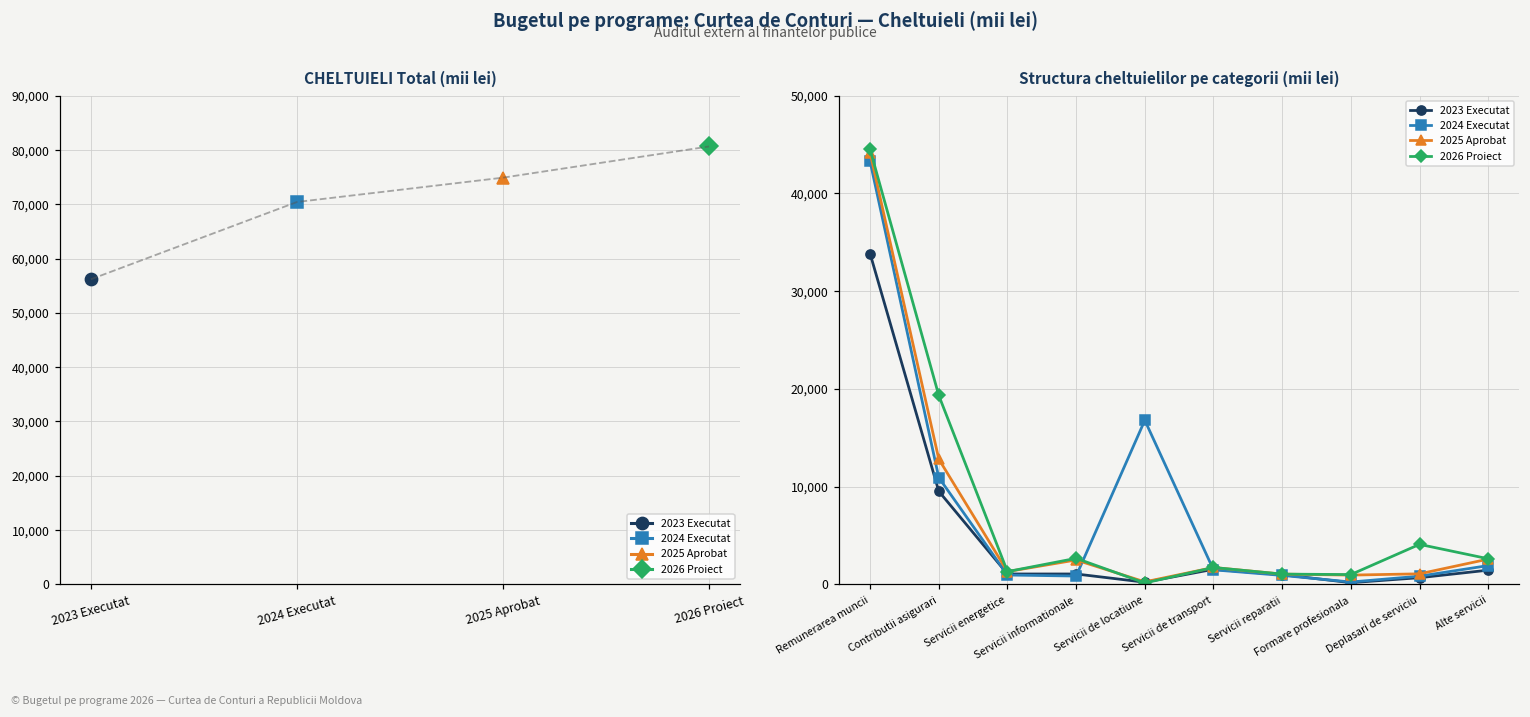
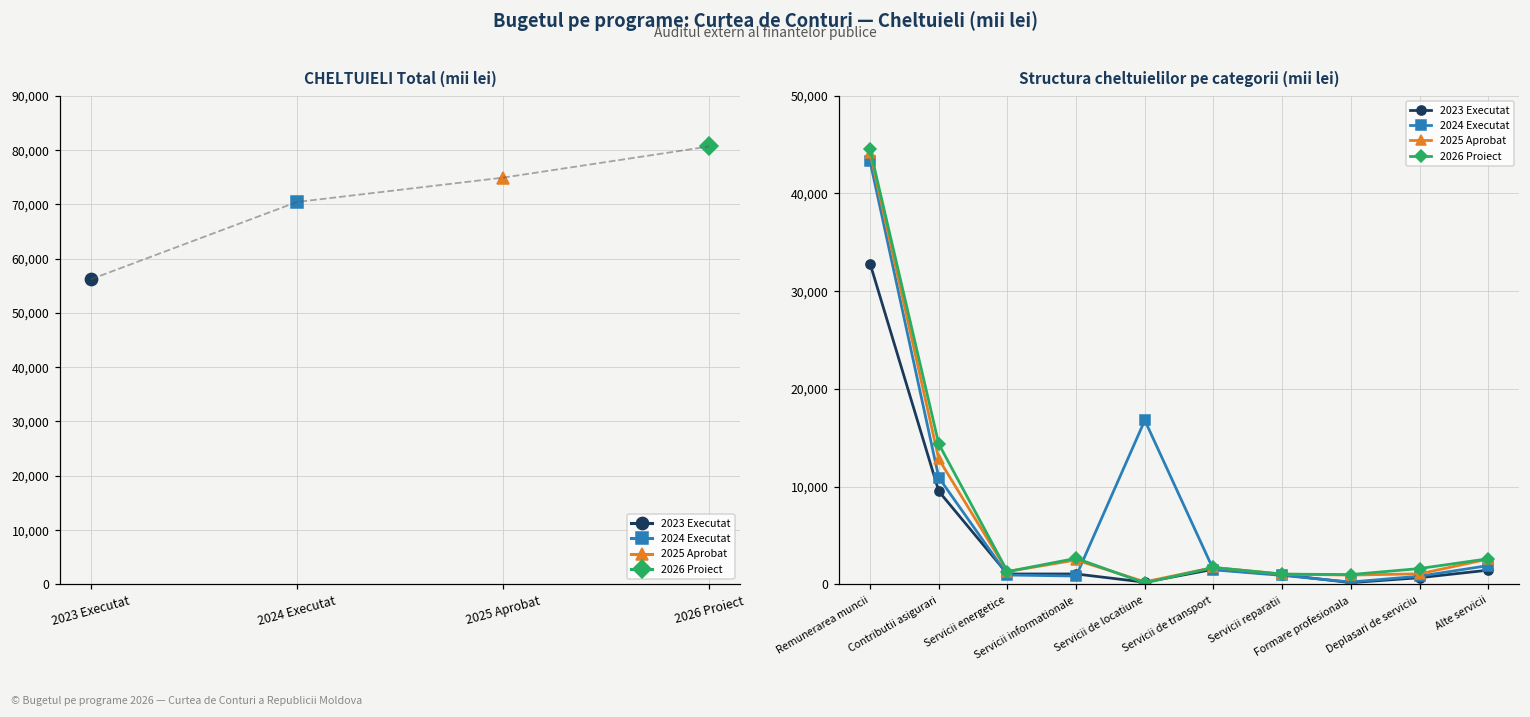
  {
    "Structura cheltuielilor pe categorii (mii lei)": {
      "2023 Executat": {
-       "Remunerarea muncii": "34,000",
+       "Remunerarea muncii": "33,000",
        "Contributii asigurari": "10,000",
        "Alte servicii": "1,000"
      },
      "2024 Executat": {
        "Remunerarea muncii": "43,000",
        "Contributii asigurari": "11,000",
        "Servicii de locatiune": "17,000",
        "Alte servicii": "2,000"
      },
      "2025 Aprobat": {
        "Remunerarea muncii": "44,000",
        "Contributii asigurari": "13,000"
      },
      "2026 Proiect": {
        "Remunerarea muncii": "44,000",
-       "Contributii asigurari": "19,000",
-       "Deplasari de serviciu": "4,000"
+       "Contributii asigurari": "14,000",
+       "Deplasari de serviciu": "2,000"
      }
    }
  }
